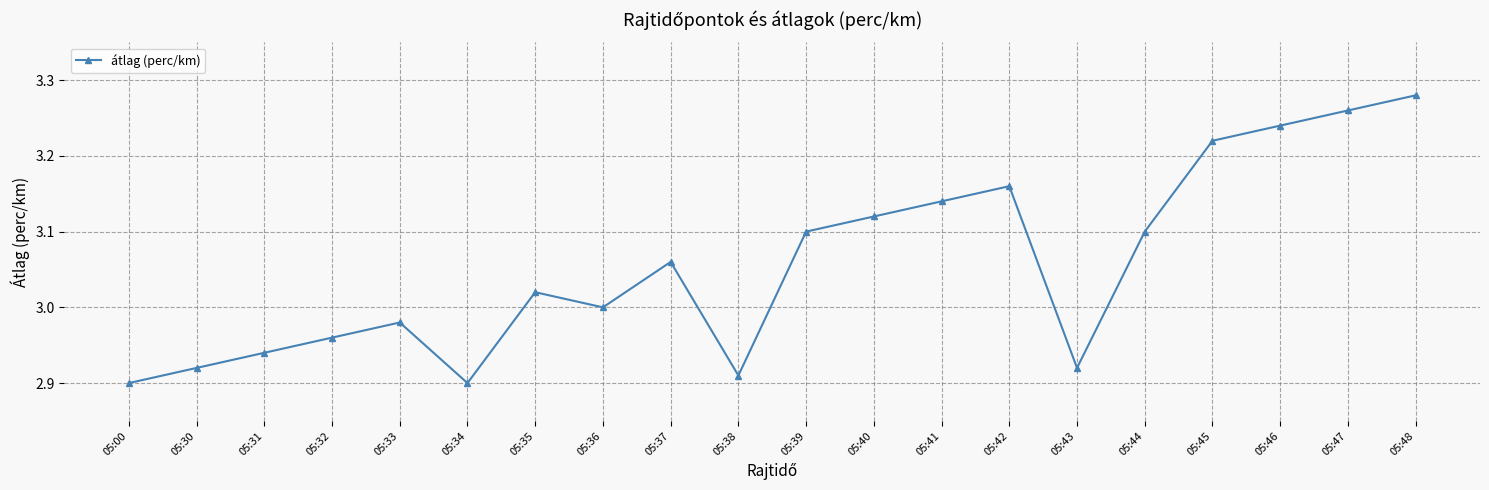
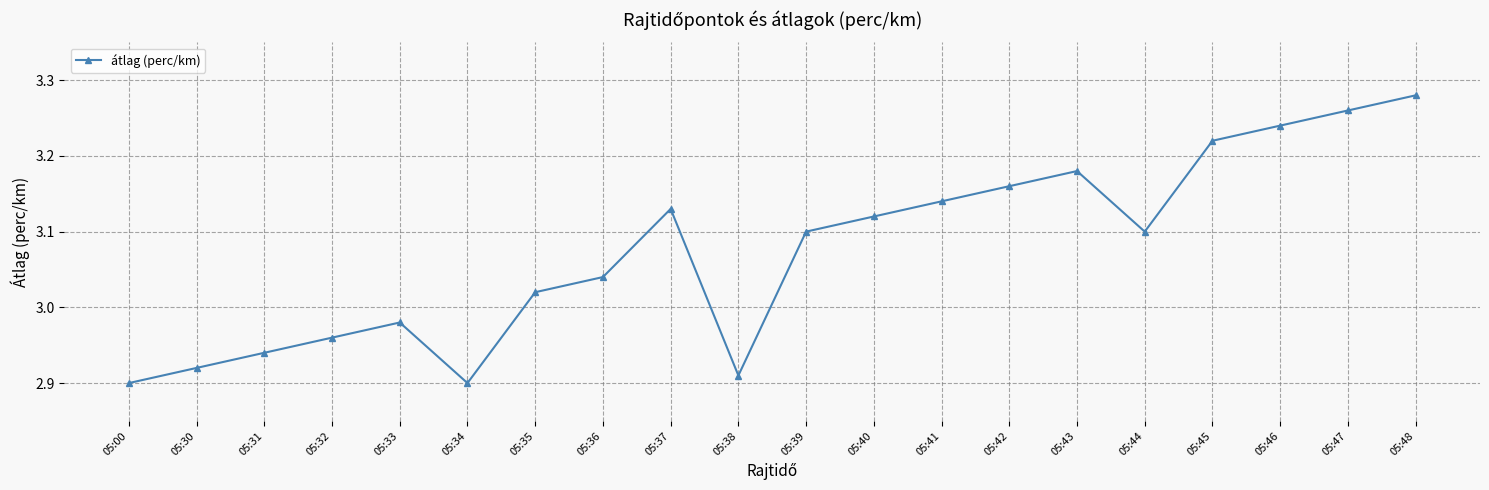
  {
    "05:00": 2.90,
    "05:30": 2.92,
    "05:31": 2.94,
    "05:32": 2.96,
    "05:33": 2.98,
    "05:34": 2.90,
    "05:35": 3.02,
-   "05:36": 3.00,
-   "05:37": 3.06,
+   "05:36": 3.04,
+   "05:37": 3.13,
    "05:38": 2.91,
    "05:39": 3.10,
    "05:40": 3.12,
    "05:41": 3.14,
    "05:42": 3.16,
-   "05:43": 2.92,
+   "05:43": 3.18,
    "05:44": 3.10,
    "05:45": 3.22,
    "05:46": 3.24,
    "05:47": 3.26,
    "05:48": 3.28
  }
